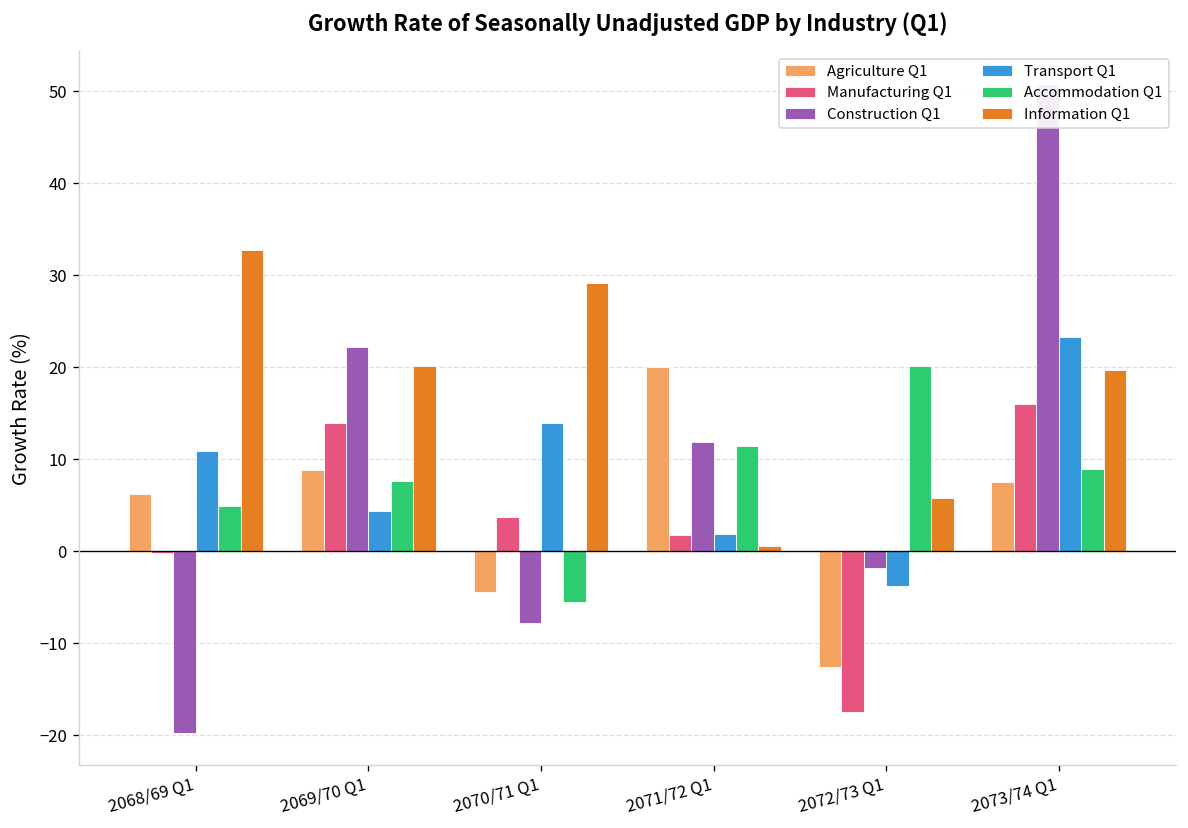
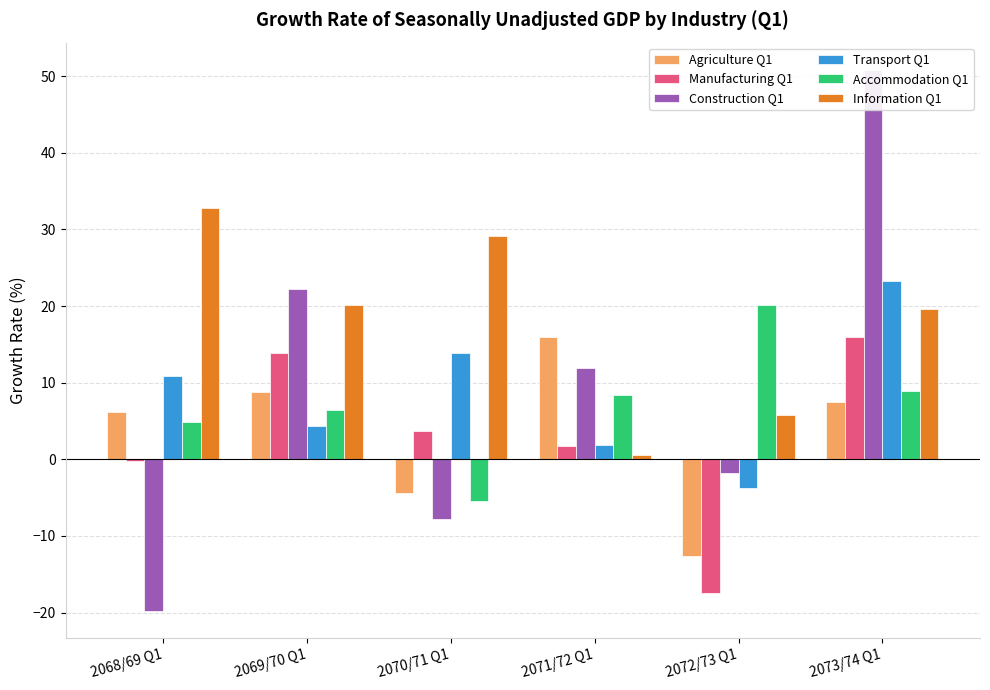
  {
    "Agriculture Q1": {
      "2068/69 Q1": 6,
      "2069/70 Q1": 9,
      "2070/71 Q1": -4,
-     "2071/72 Q1": 20,
+     "2071/72 Q1": 16,
      "2072/73 Q1": -13,
      "2073/74 Q1": 7
    },
    "Manufacturing Q1": {
      "2069/70 Q1": 14,
      "2070/71 Q1": 4,
      "2071/72 Q1": 2,
      "2072/73 Q1": -17,
      "2073/74 Q1": 16
    },
    "Construction Q1": {
      "2068/69 Q1": -20,
      "2069/70 Q1": 22,
      "2070/71 Q1": -8,
      "2071/72 Q1": 12,
      "2072/73 Q1": -2
    },
    "Transport Q1": {
      "2068/69 Q1": 11,
      "2069/70 Q1": 4,
      "2070/71 Q1": 14,
      "2071/72 Q1": 2,
      "2072/73 Q1": -4,
      "2073/74 Q1": 23
    },
    "Accommodation Q1": {
      "2068/69 Q1": 5,
-     "2069/70 Q1": 8,
+     "2069/70 Q1": 6,
      "2070/71 Q1": -5,
-     "2071/72 Q1": 11,
+     "2071/72 Q1": 8,
      "2072/73 Q1": 20,
      "2073/74 Q1": 9
    },
    "Information Q1": {
      "2068/69 Q1": 33,
      "2069/70 Q1": 20,
      "2070/71 Q1": 29,
      "2071/72 Q1": 1,
      "2072/73 Q1": 6,
      "2073/74 Q1": 20
    }
  }
